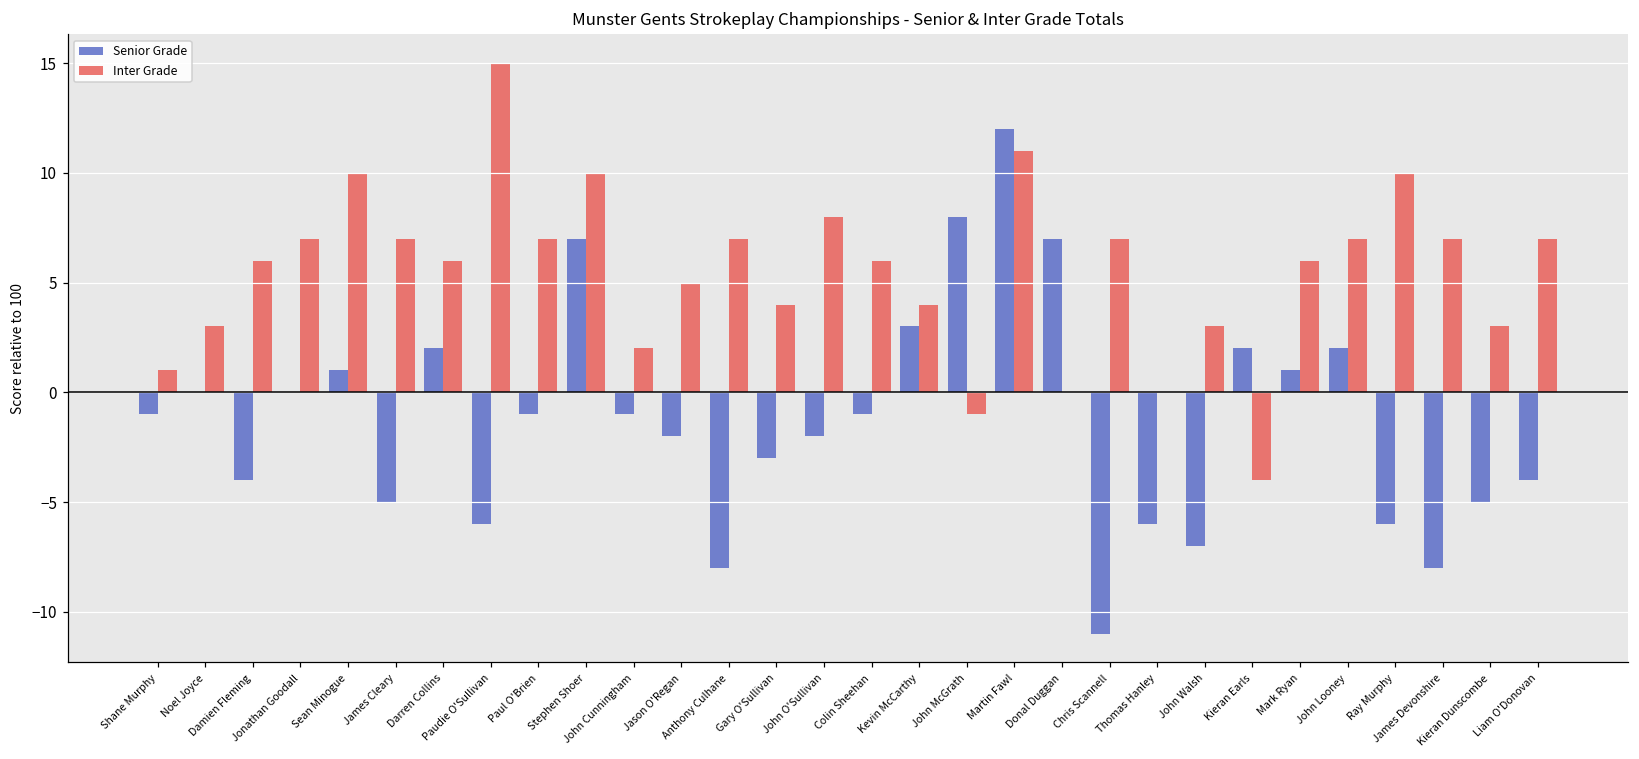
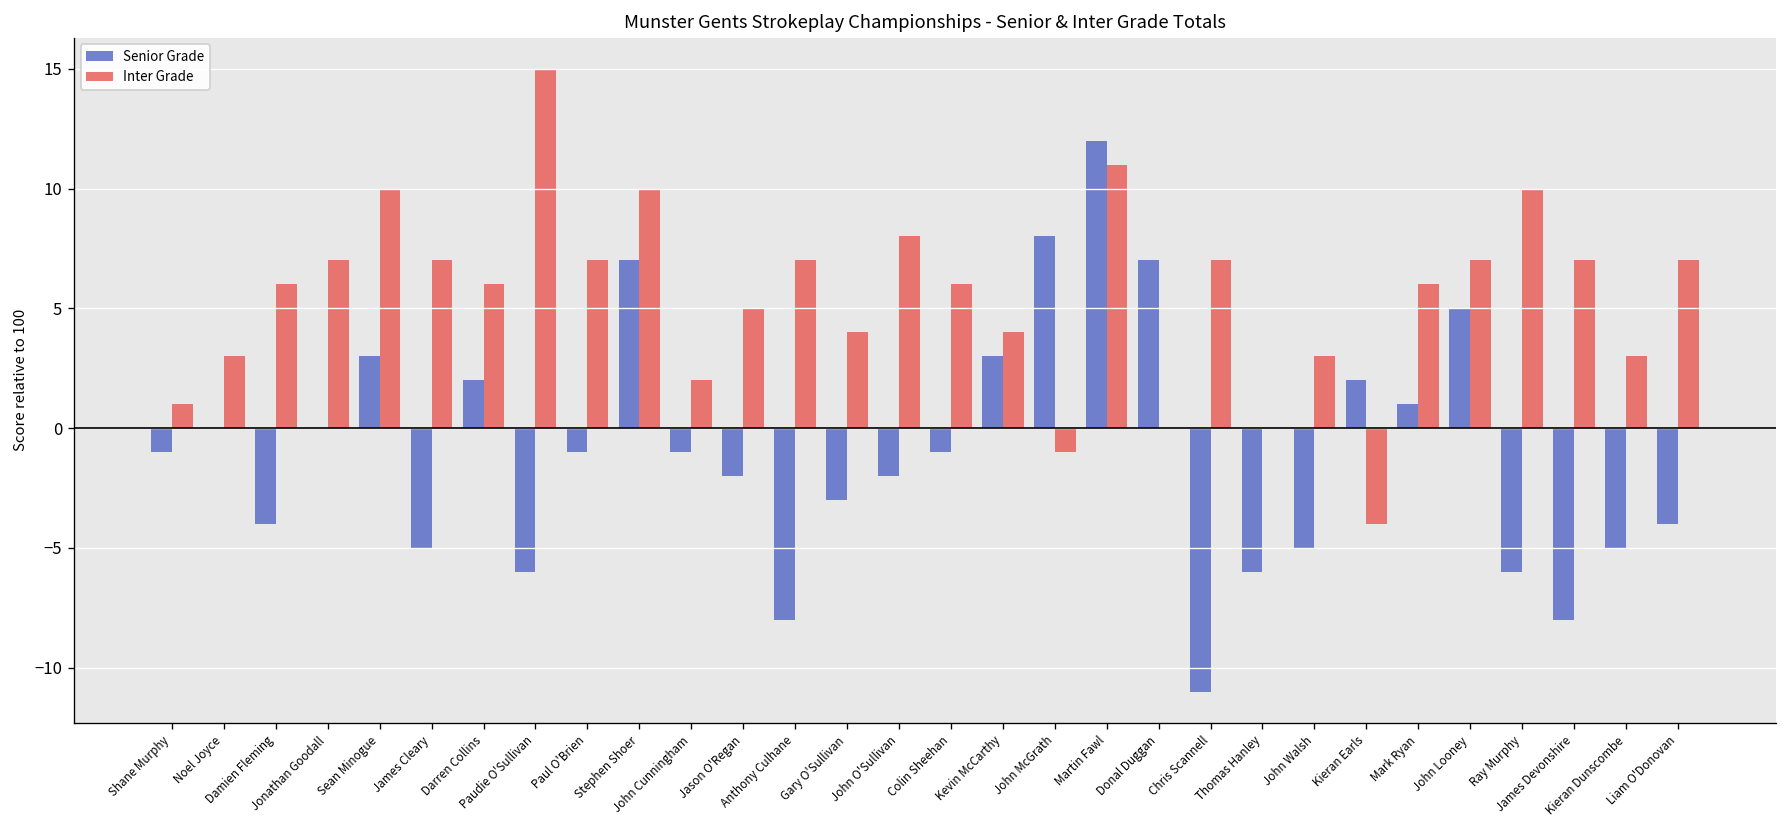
  {
    "Senior Grade": {
      "Shane Murphy": -1.0,
      "Noel Joyce": 0.0,
      "Damien Fleming": -4.0,
      "Jonathan Goodall": 0.0,
-     "Sean Minogue": 1.0,
+     "Sean Minogue": 3.0,
      "James Cleary": -5.0,
      "Darren Collins": 2.0,
      "Paudie O'Sullivan": -6.0,
      "Paul O'Brien": -1.0,
      "Stephen Shoer": 7.0,
      "John Cunningham": -1.0,
      "Jason O'Regan": -2.0,
      "Anthony Culhane": -8.0,
      "Gary O'Sullivan": -3.0,
      "John O'Sullivan": -2.0,
      "Colin Sheehan": -1.0,
      "Kevin McCarthy": 3.0,
      "John McGrath": 8.0,
      "Martin Fawl": 12.0,
      "Donal Duggan": 7.0,
      "Chris Scannell": -11.0,
      "Thomas Hanley": -6.0,
-     "John Walsh": -7.0,
+     "John Walsh": -5.0,
      "Kieran Earls": 2.0,
      "Mark Ryan": 1.0,
-     "John Looney": 2.0,
+     "John Looney": 5.0,
      "Ray Murphy": -6.0,
      "James Devonshire": -8.0,
      "Kieran Dunscombe": -5.0,
      "Liam O'Donovan": -4.0
    },
    "Inter Grade": {
      "Shane Murphy": 1.0,
      "Noel Joyce": 3.0,
      "Damien Fleming": 6.0,
      "Jonathan Goodall": 7.0,
      "Sean Minogue": 10.0,
      "James Cleary": 7.0,
      "Darren Collins": 6.0,
      "Paudie O'Sullivan": 15.0,
      "Paul O'Brien": 7.0,
      "Stephen Shoer": 10.0,
      "John Cunningham": 2.0,
      "Jason O'Regan": 5.0,
      "Anthony Culhane": 7.0,
      "Gary O'Sullivan": 4.0,
      "John O'Sullivan": 8.0,
      "Colin Sheehan": 6.0,
      "Kevin McCarthy": 4.0,
      "John McGrath": -1.0,
      "Martin Fawl": 11.0,
      "Donal Duggan": 0.0,
      "Chris Scannell": 7.0,
      "Thomas Hanley": 0.0,
      "John Walsh": 3.0,
      "Kieran Earls": -4.0,
      "Mark Ryan": 6.0,
      "John Looney": 7.0,
      "Ray Murphy": 10.0,
      "James Devonshire": 7.0,
      "Kieran Dunscombe": 3.0,
      "Liam O'Donovan": 7.0
    }
  }
